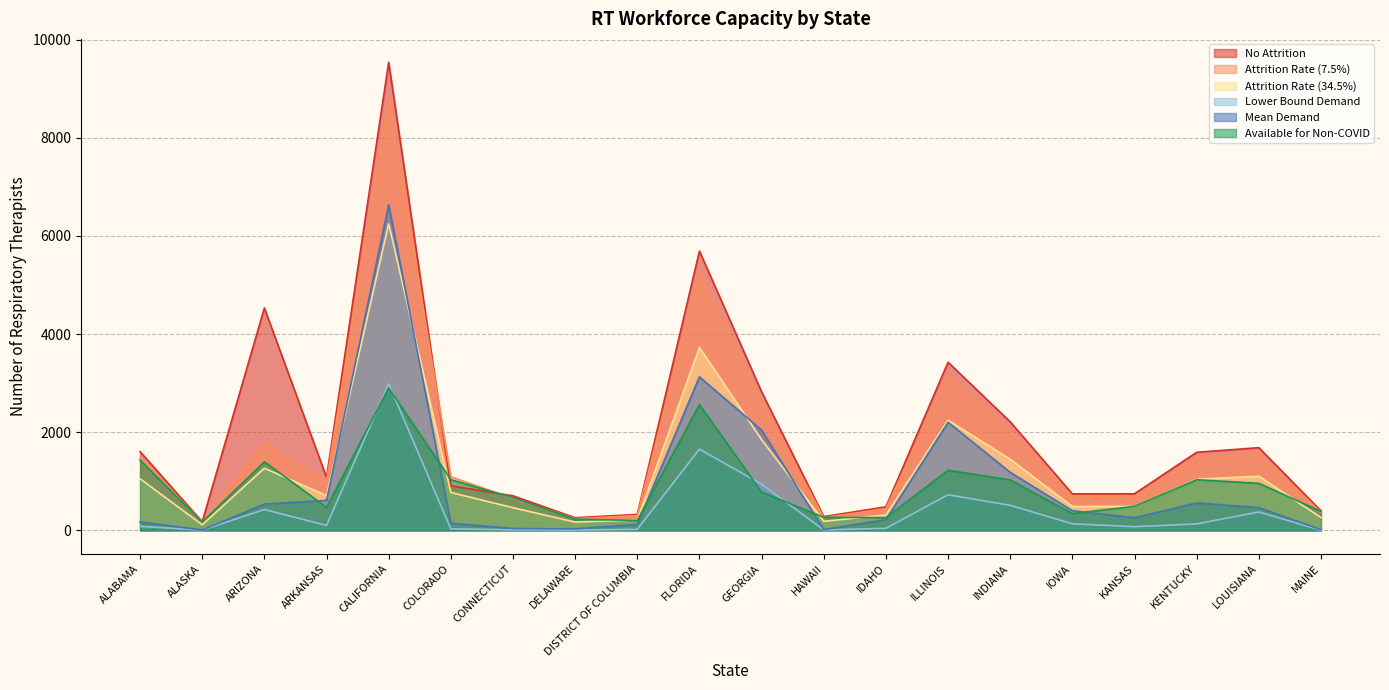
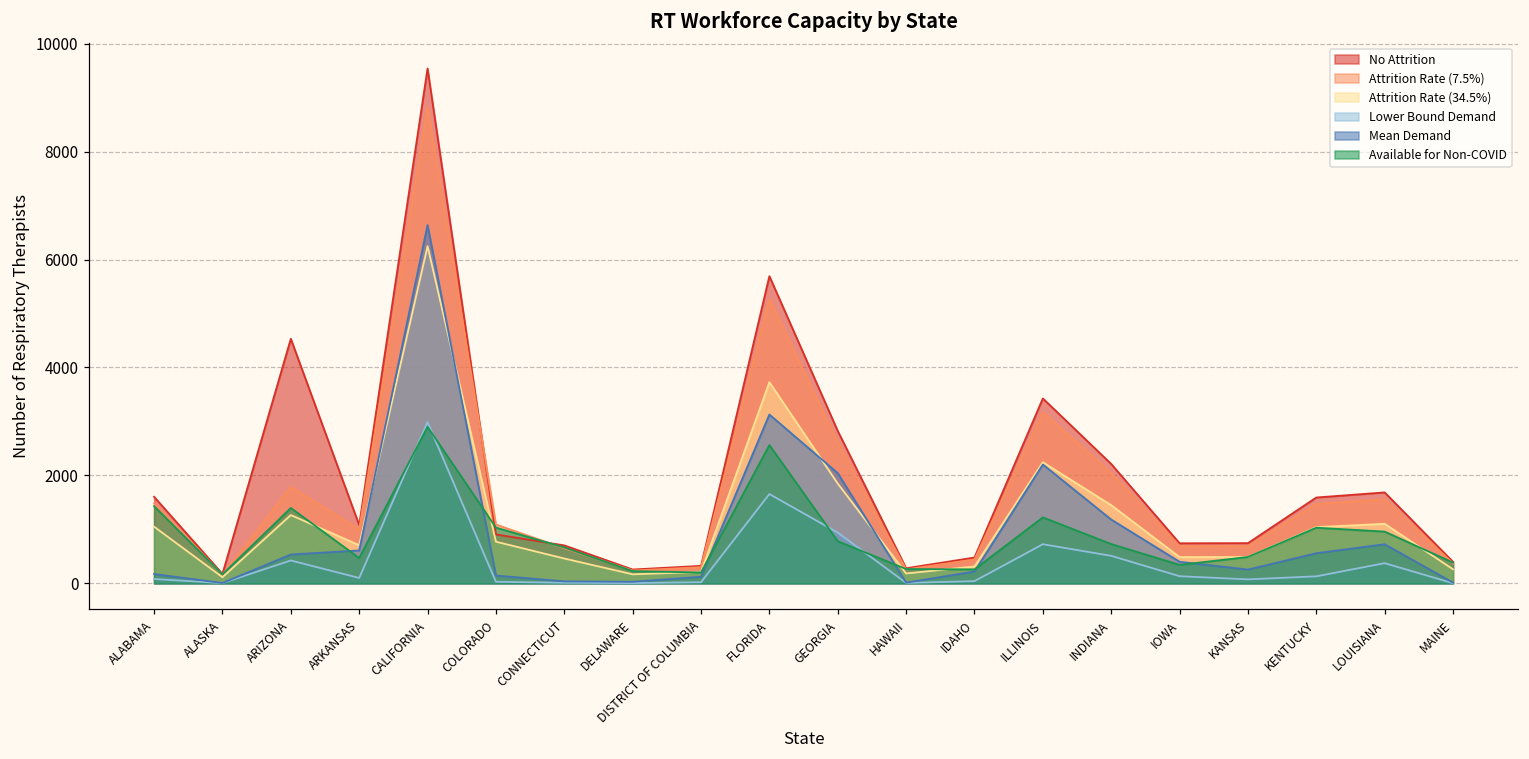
  {
    "No Attrition": {
      "ALABAMA": 1600,
      "ARIZONA": 4500,
      "ARKANSAS": 1100,
      "CALIFORNIA": 9500,
      "COLORADO": 900,
      "FLORIDA": 5700,
      "GEORGIA": 2800,
      "ILLINOIS": 3400,
      "INDIANA": 2200,
      "IOWA": 700,
      "KANSAS": 700,
      "KENTUCKY": 1600,
      "LOUISIANA": 1700
    },
    "Attrition Rate (7.5%)": {
      "ALABAMA": 1500,
      "ARIZONA": 1800,
      "ARKANSAS": 1000,
      "CALIFORNIA": 8800,
      "COLORADO": 1100,
      "FLORIDA": 5300,
      "GEORGIA": 2600,
      "ILLINOIS": 3200,
      "INDIANA": 2000,
      "IOWA": 700,
      "KANSAS": 700,
      "KENTUCKY": 1500,
      "LOUISIANA": 1600
    },
    "Attrition Rate (34.5%)": {
      "ALABAMA": 1100,
      "ARIZONA": 1300,
      "ARKANSAS": 700,
      "CALIFORNIA": 6200,
      "COLORADO": 800,
      "CONNECTICUT": 500,
      "DELAWARE": 200,
      "FLORIDA": 3700,
      "GEORGIA": 1800,
      "HAWAII": 200,
      "IDAHO": 300,
      "INDIANA": 1400,
      "IOWA": 500,
      "LOUISIANA": 1100,
      "MAINE": 300
    },
    "Lower Bound Demand": {
      "ALABAMA": 100,
      "ARIZONA": 400,
      "ARKANSAS": 100,
      "CALIFORNIA": 3000,
      "COLORADO": 0,
      "DISTRICT OF COLUMBIA": 0,
      "FLORIDA": 1700,
      "GEORGIA": 900,
      "IDAHO": 0,
      "ILLINOIS": 700,
      "INDIANA": 500,
      "IOWA": 100,
      "KANSAS": 100,
      "KENTUCKY": 100,
      "LOUISIANA": 400
    },
    "Mean Demand": {
      "ALABAMA": 200,
      "ARIZONA": 500,
      "ARKANSAS": 600,
      "CALIFORNIA": 6600,
      "COLORADO": 100,
      "DISTRICT OF COLUMBIA": 100,
      "FLORIDA": 3100,
      "GEORGIA": 2000,
      "INDIANA": 1200,
      "IOWA": 400,
      "KANSAS": 300,
      "KENTUCKY": 600,
-     "LOUISIANA": 500
+     "LOUISIANA": 700
    },
    "Available for Non-COVID": {
      "ALABAMA": 1400,
      "ARIZONA": 1400,
      "ARKANSAS": 500,
      "CALIFORNIA": 2900,
      "COLORADO": 1000,
      "FLORIDA": 2600,
      "GEORGIA": 800,
      "ILLINOIS": 1200,
-     "INDIANA": 1000,
+     "INDIANA": 700,
      "IOWA": 300,
      "LOUISIANA": 1000
    }
  }
